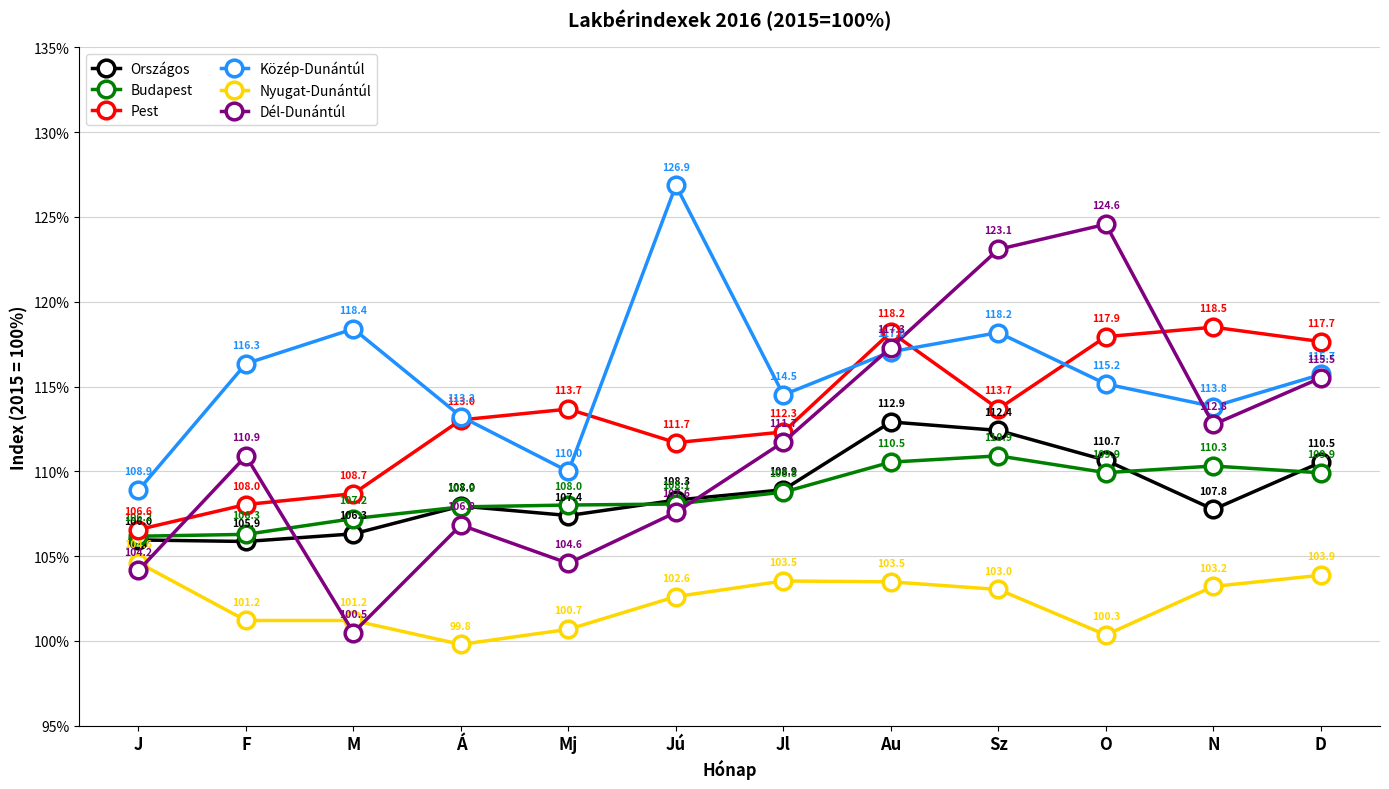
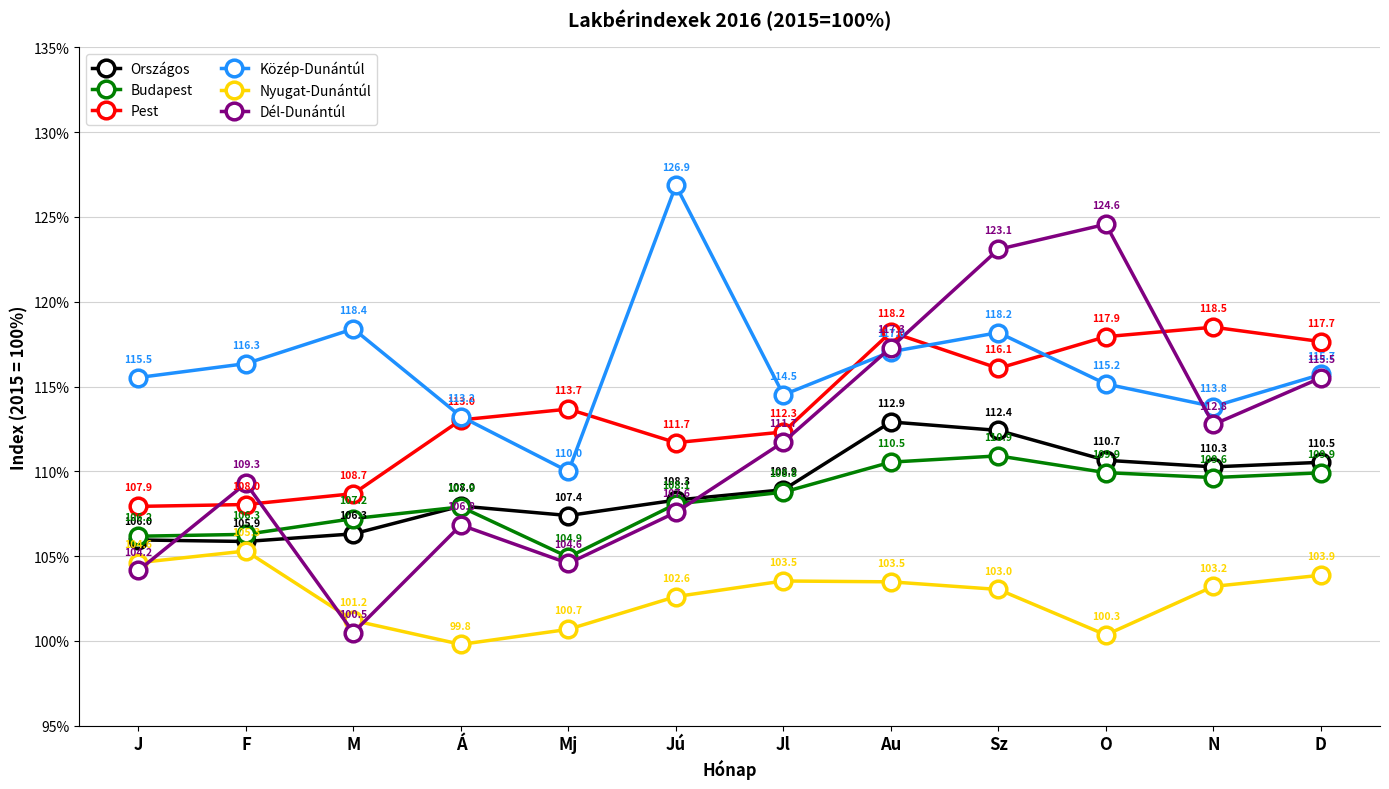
  {
    "Országos": {
      "Mj": 107.4,
      "Au": 112.9,
      "Sz": 112.4,
      "O": 110.7,
-     "N": 107.8,
+     "N": 110.3,
      "D": 110.5
    },
    "Budapest": {
-     "Mj": 108.0,
+     "Mj": 104.9,
      "Au": 110.5,
-     "N": 110.3,
+     "N": 109.6,
      "D": 109.9
    },
    "Pest": {
-     "J": 106.6,
+     "J": 107.9,
      "M": 108.7,
      "Mj": 113.7,
      "Jú": 111.7,
      "Jl": 112.3,
      "Au": 118.2,
-     "Sz": 113.7,
+     "Sz": 116.1,
      "O": 117.9,
      "N": 118.5,
      "D": 117.7
    },
    "Közép-Dunántúl": {
-     "J": 108.9,
+     "J": 115.5,
      "F": 116.3,
      "M": 118.4,
      "Mj": 110.0,
      "Jú": 126.9,
      "Jl": 114.5,
      "Sz": 118.2,
      "O": 115.2,
      "N": 113.8
    },
    "Nyugat-Dunántúl": {
-     "F": 101.2,
+     "F": 105.3,
      "M": 101.2,
      "Á": 99.8,
      "Mj": 100.7,
      "Jú": 102.6,
      "Jl": 103.5,
      "Au": 103.5,
      "Sz": 103.0,
      "O": 100.3,
      "N": 103.2,
      "D": 103.9
    },
    "Dél-Dunántúl": {
-     "F": 110.9,
+     "F": 109.3,
      "Jl": 111.7,
      "Sz": 123.1,
      "O": 124.6
    }
  }
